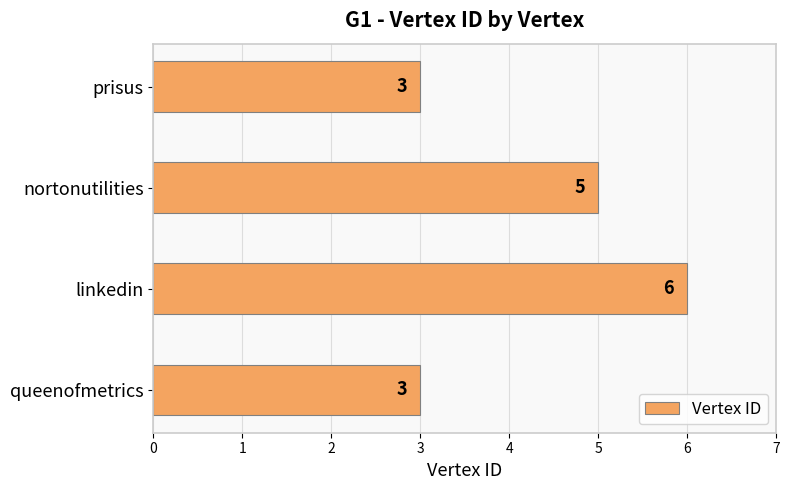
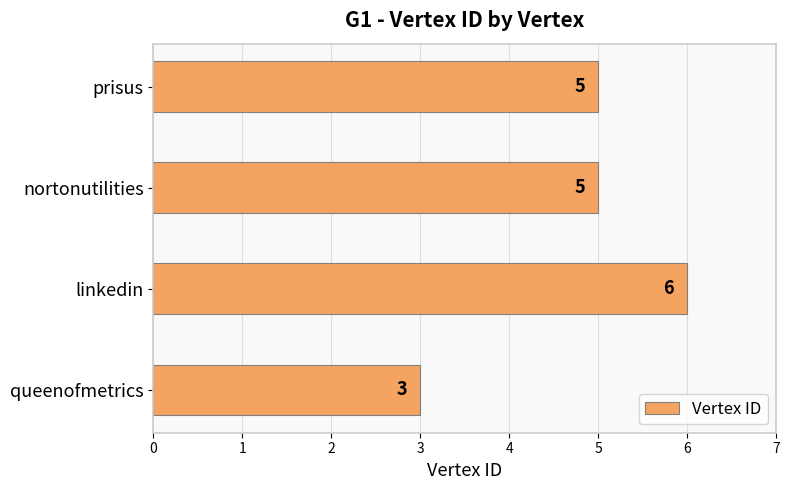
  {
-   "prisus": 3,
+   "prisus": 5,
    "nortonutilities": 5,
    "linkedin": 6,
    "queenofmetrics": 3
  }
